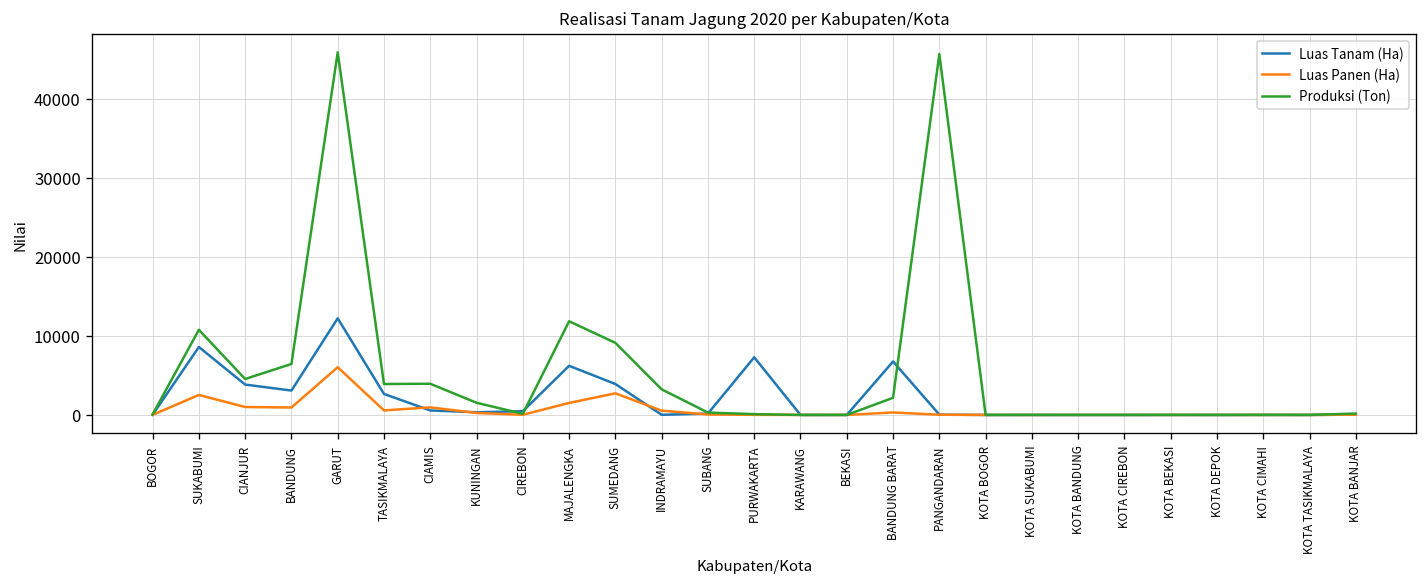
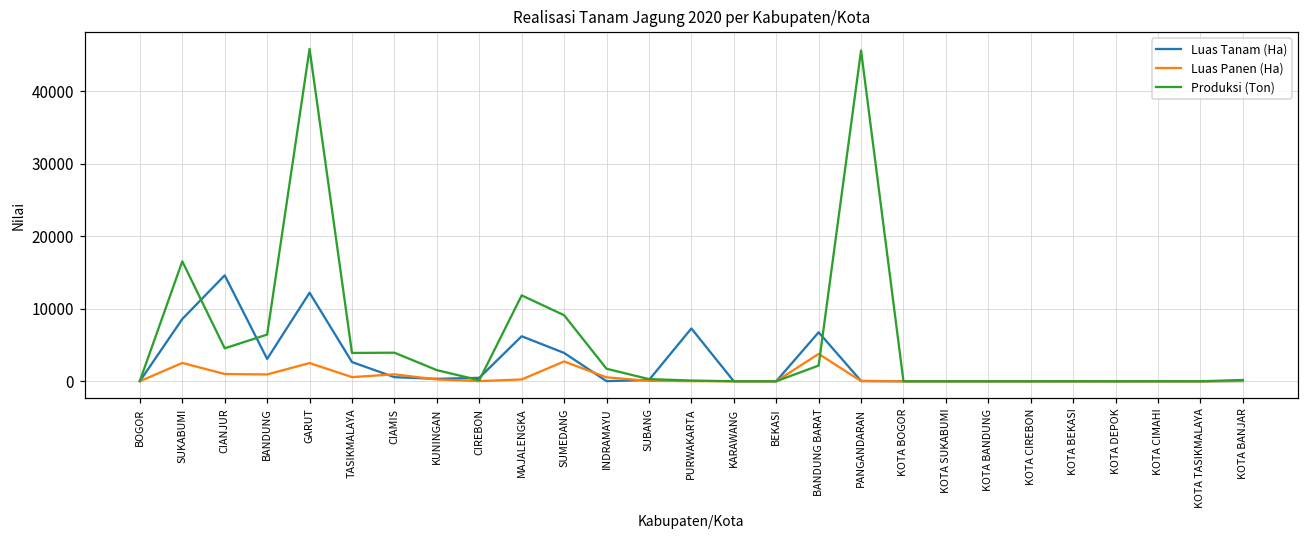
  {
    "Luas Tanam (Ha)": {
      "SUKABUMI": 9000,
-     "CIANJUR": 4000,
+     "CIANJUR": 15000,
      "BANDUNG": 3000,
      "GARUT": 12000,
      "TASIKMALAYA": 3000,
      "CIAMIS": 1000,
      "MAJALENGKA": 6000,
      "SUMEDANG": 4000,
      "INDRAMAYU": 0,
      "PURWAKARTA": 7000,
      "BANDUNG BARAT": 7000
    },
    "Luas Panen (Ha)": {
      "SUKABUMI": 3000,
      "CIANJUR": 1000,
      "BANDUNG": 1000,
-     "GARUT": 6000,
+     "GARUT": 3000,
      "TASIKMALAYA": 1000,
      "CIAMIS": 1000,
-     "MAJALENGKA": 2000,
+     "MAJALENGKA": 0,
      "SUMEDANG": 3000,
      "INDRAMAYU": 1000,
-     "BANDUNG BARAT": 0
+     "BANDUNG BARAT": 4000
    },
    "Produksi (Ton)": {
-     "SUKABUMI": 11000,
+     "SUKABUMI": 17000,
      "CIANJUR": 5000,
      "BANDUNG": 6000,
      "GARUT": 46000,
      "TASIKMALAYA": 4000,
      "CIAMIS": 4000,
      "KUNINGAN": 2000,
      "MAJALENGKA": 12000,
      "SUMEDANG": 9000,
-     "INDRAMAYU": 3000,
+     "INDRAMAYU": 2000,
      "BANDUNG BARAT": 2000,
      "PANGANDARAN": 46000
    }
  }
